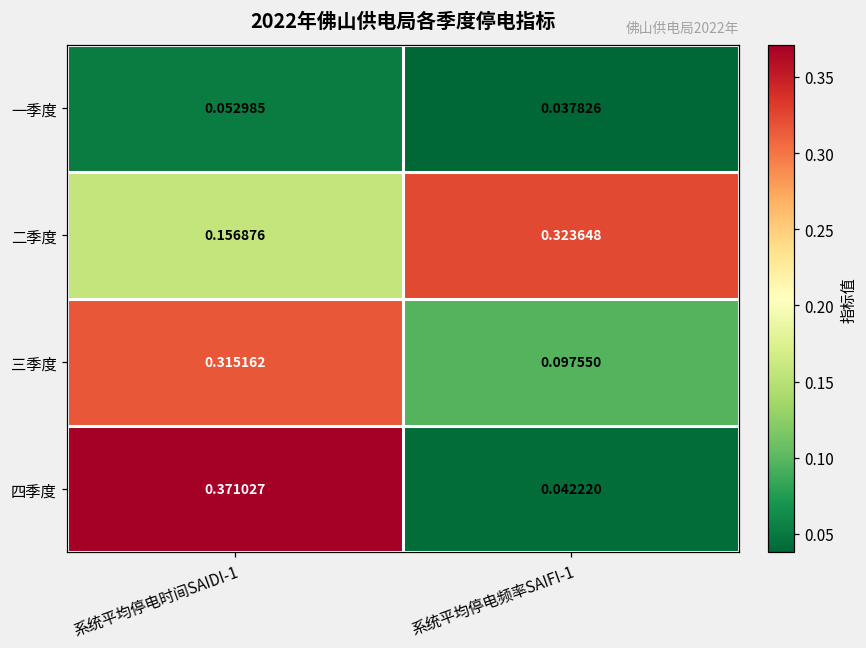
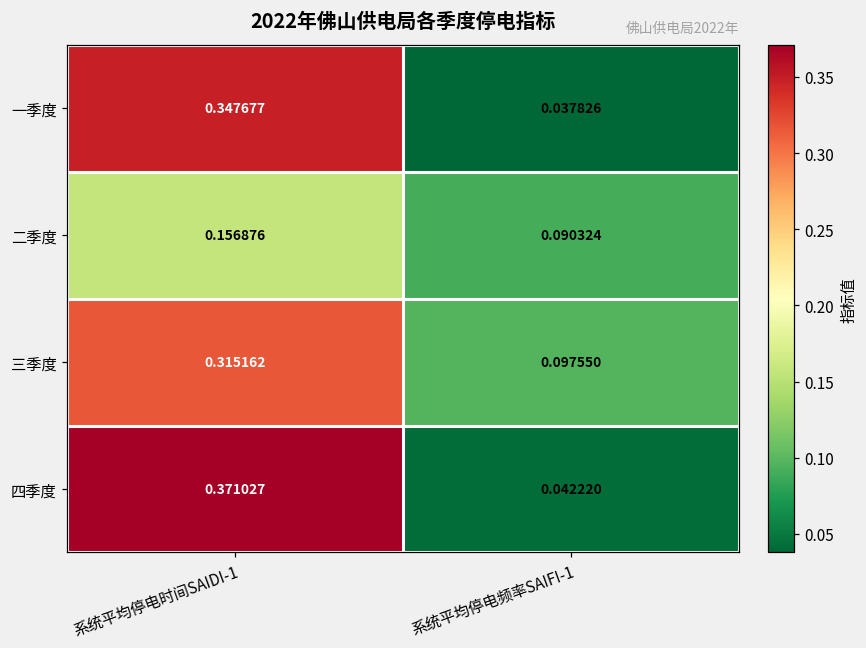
  {
    "一季度": {
-     "系统平均停电时间SAIDI-1": 0.052985,
+     "系统平均停电时间SAIDI-1": 0.347677,
      "系统平均停电频率SAIFI-1": 0.037826
    },
    "二季度": {
      "系统平均停电时间SAIDI-1": 0.156876,
-     "系统平均停电频率SAIFI-1": 0.323648
+     "系统平均停电频率SAIFI-1": 0.090324
    },
    "三季度": {
      "系统平均停电时间SAIDI-1": 0.315162,
      "系统平均停电频率SAIFI-1": 0.097550
    },
    "四季度": {
      "系统平均停电时间SAIDI-1": 0.371027,
      "系统平均停电频率SAIFI-1": 0.042220
    }
  }
